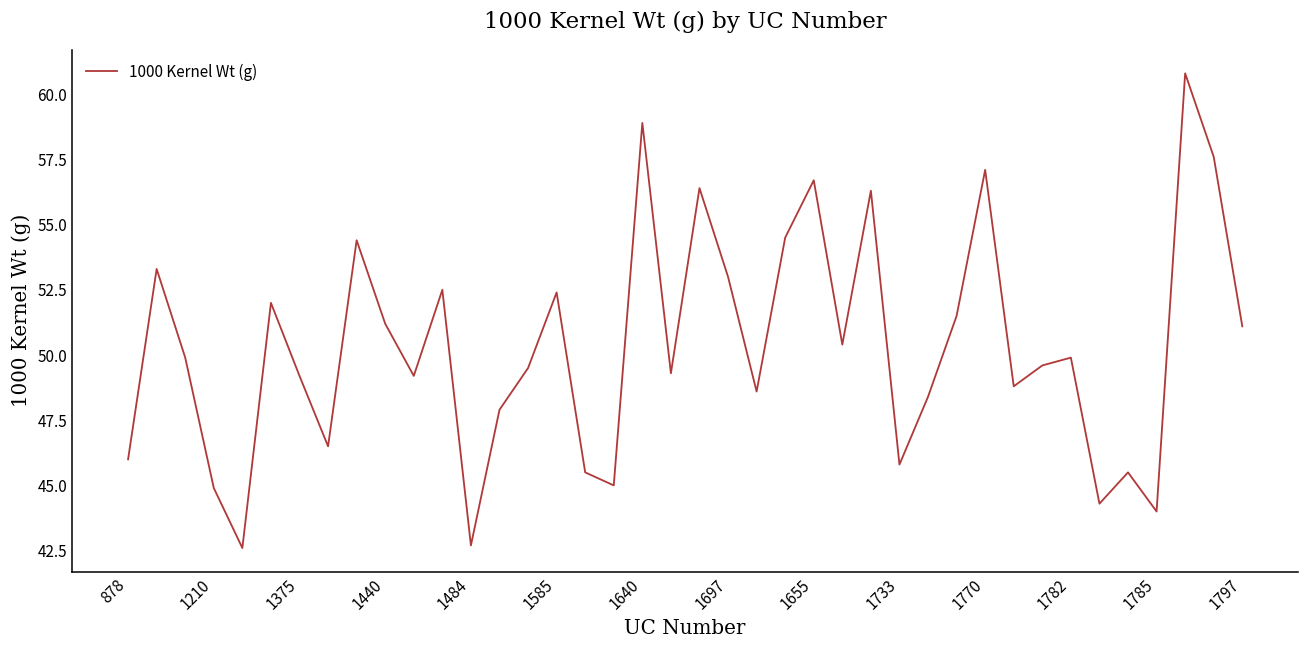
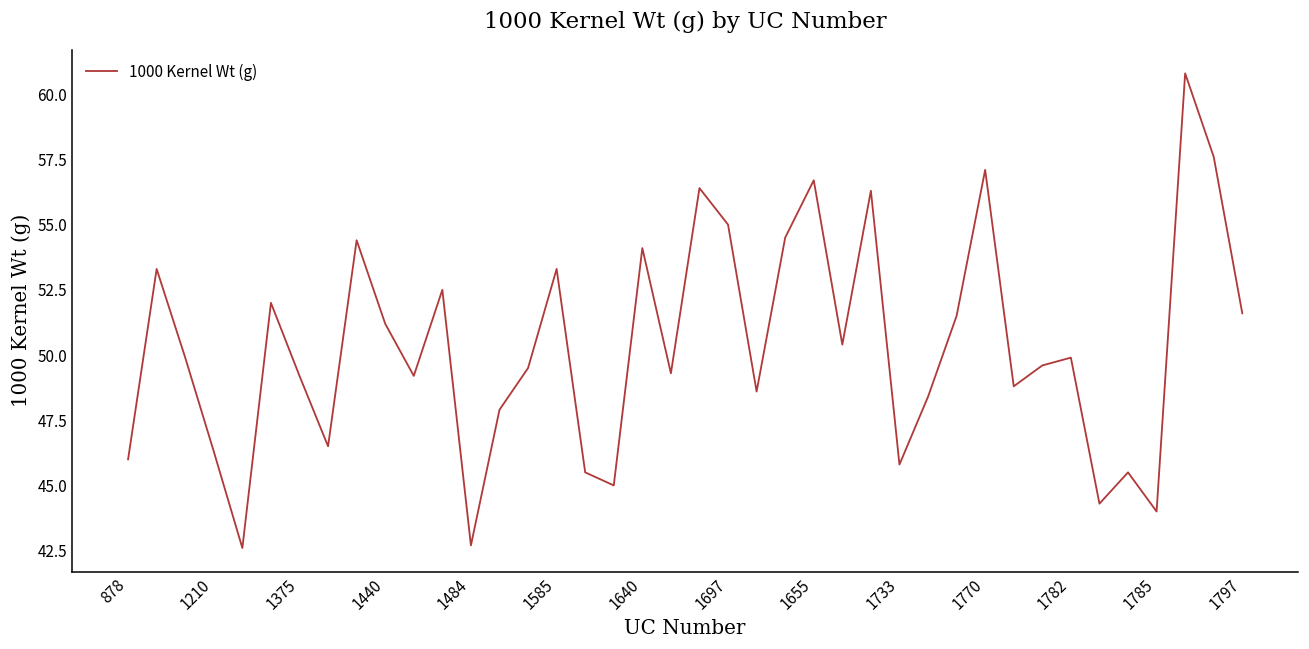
  {
    "878": 46.0,
-   "1210": 44.9,
+   "1210": 46.3,
    "1375": 49.2,
    "1440": 51.2,
    "1484": 42.7,
-   "1585": 52.4,
-   "1640": 58.9,
-   "1697": 53,
+   "1585": 53.3,
+   "1640": 54.1,
+   "1697": 55,
    "1655": 56.7,
    "1733": 45.8,
    "1770": 57.1,
    "1782": 49.9,
    "1785": 44.0,
-   "1797": 51.1
+   "1797": 51.6
  }
